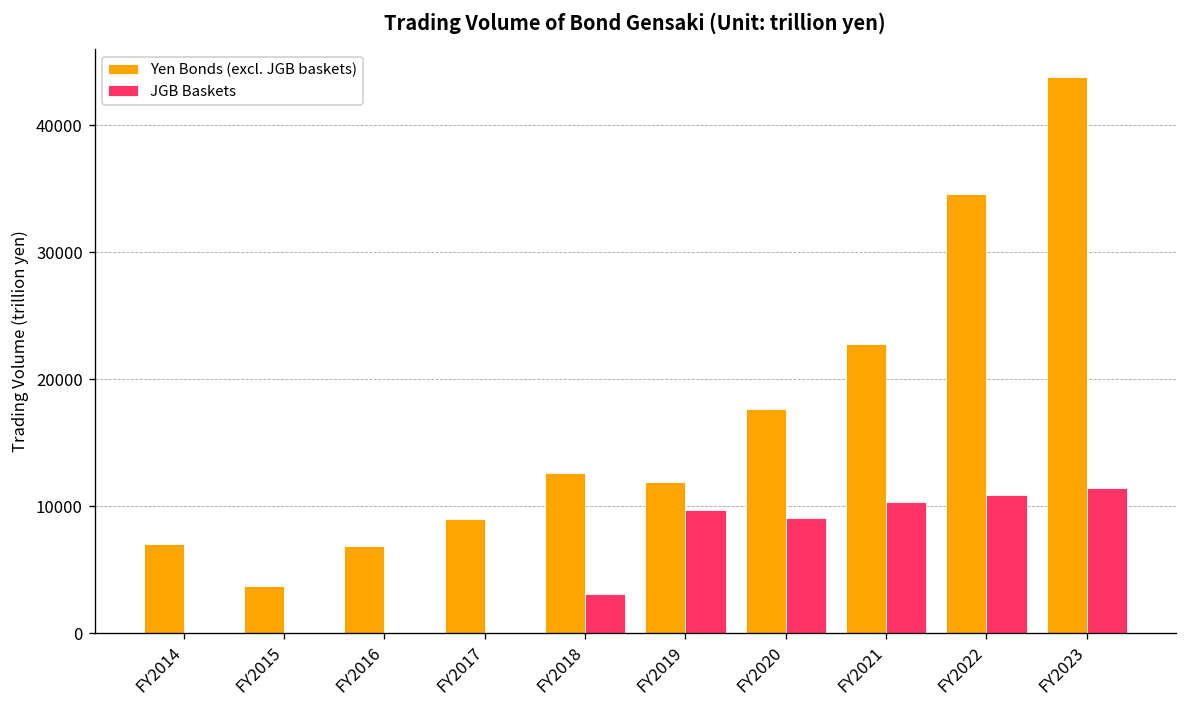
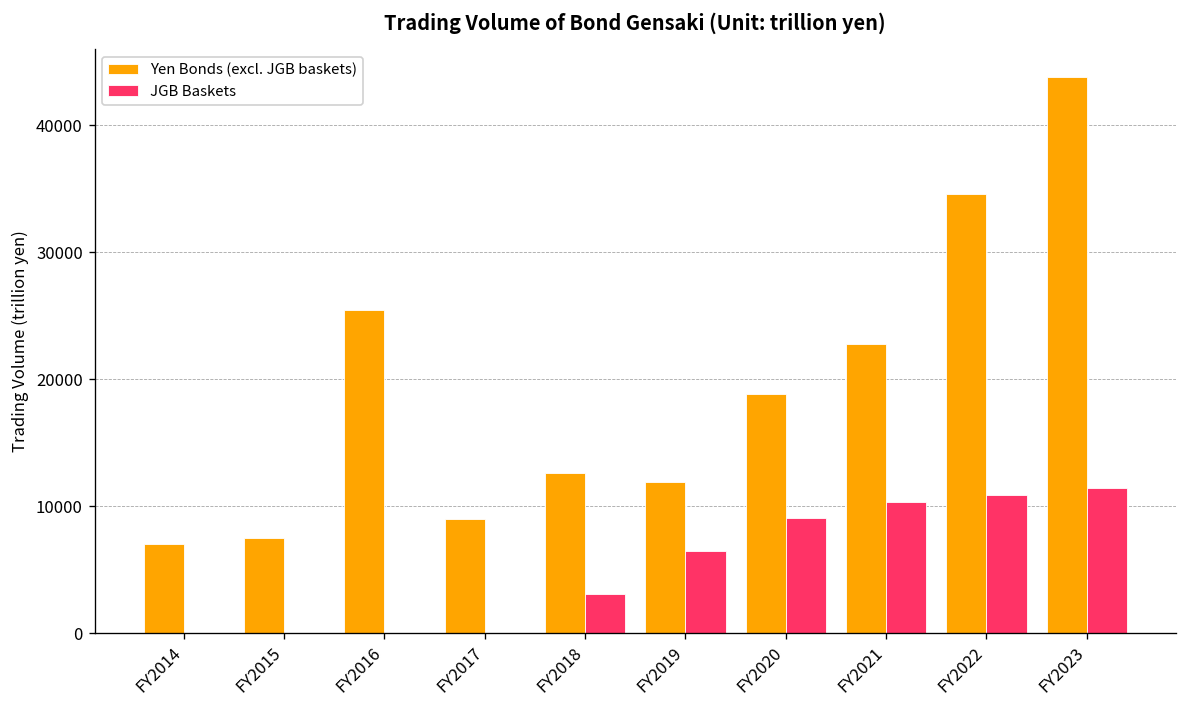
  {
    "Yen Bonds (excl. JGB baskets)": {
      "FY2014": 7000,
-     "FY2015": 3700,
-     "FY2016": 6900,
+     "FY2015": 7500,
+     "FY2016": 25500,
      "FY2017": 9000,
      "FY2018": 12600,
      "FY2019": 11900,
-     "FY2020": 17600,
+     "FY2020": 18800,
      "FY2021": 22800,
      "FY2022": 34600,
      "FY2023": 43800
    },
    "JGB Baskets": {
      "FY2014": 0,
      "FY2015": 0,
      "FY2016": 0,
      "FY2017": 0,
      "FY2018": 3100,
-     "FY2019": 9700,
+     "FY2019": 6500,
      "FY2020": 9100,
      "FY2021": 10300,
      "FY2022": 10900,
      "FY2023": 11400
    }
  }
